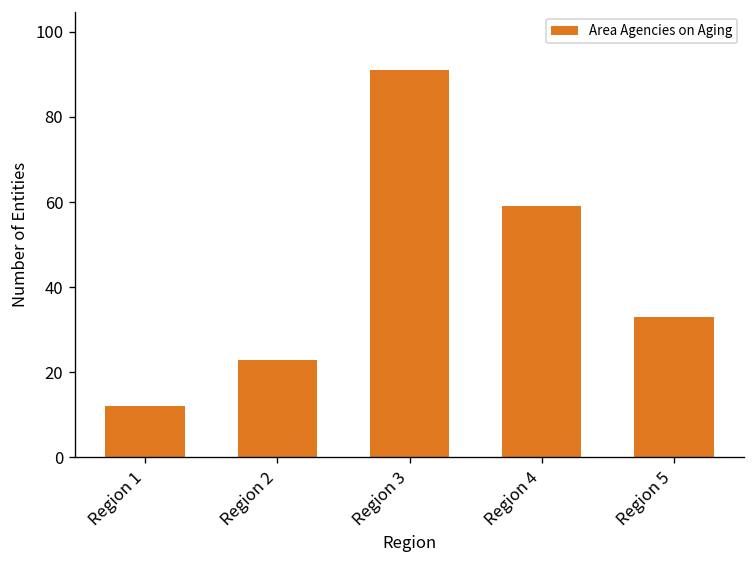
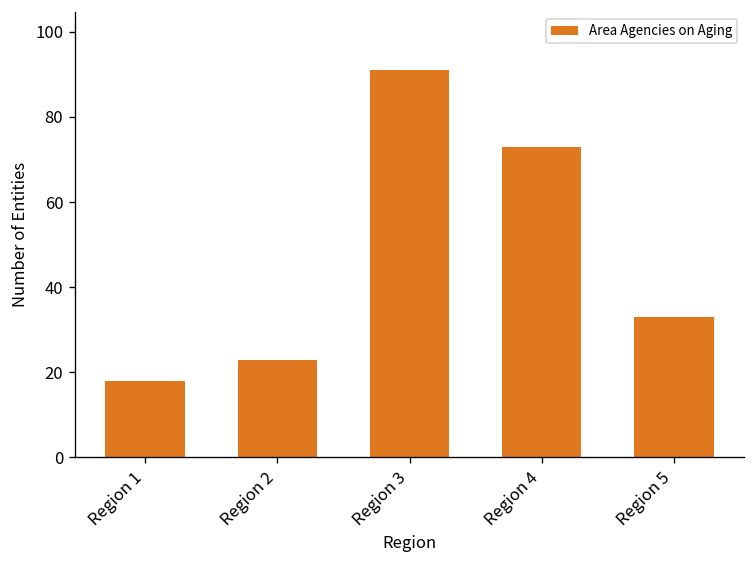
  {
-   "Region 1": 12,
+   "Region 1": 18,
    "Region 2": 23,
    "Region 3": 91,
-   "Region 4": 59,
+   "Region 4": 73,
    "Region 5": 33
  }
